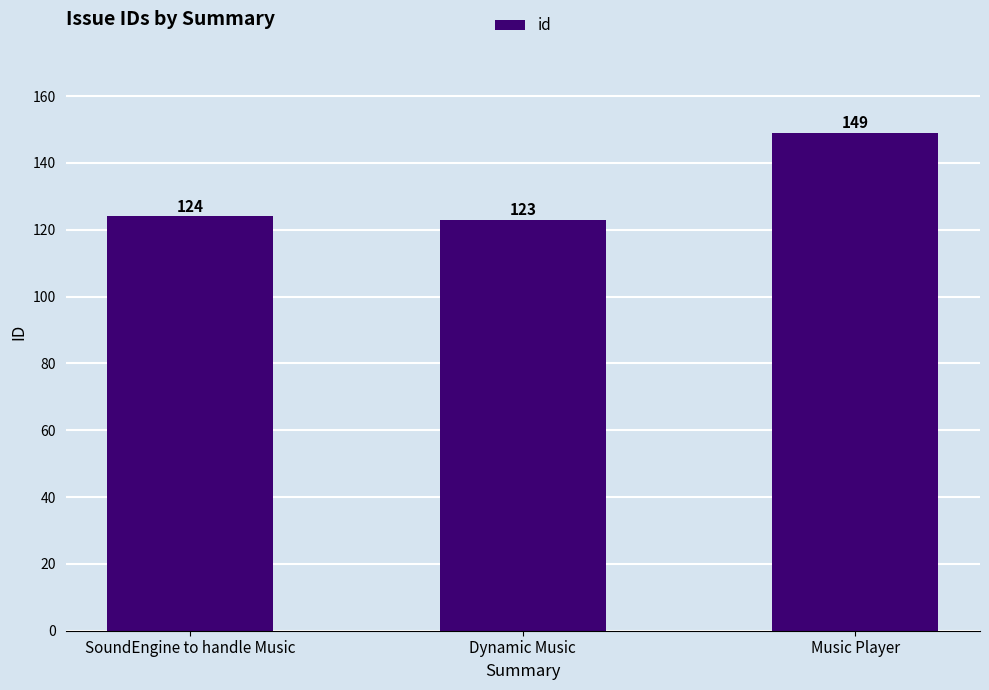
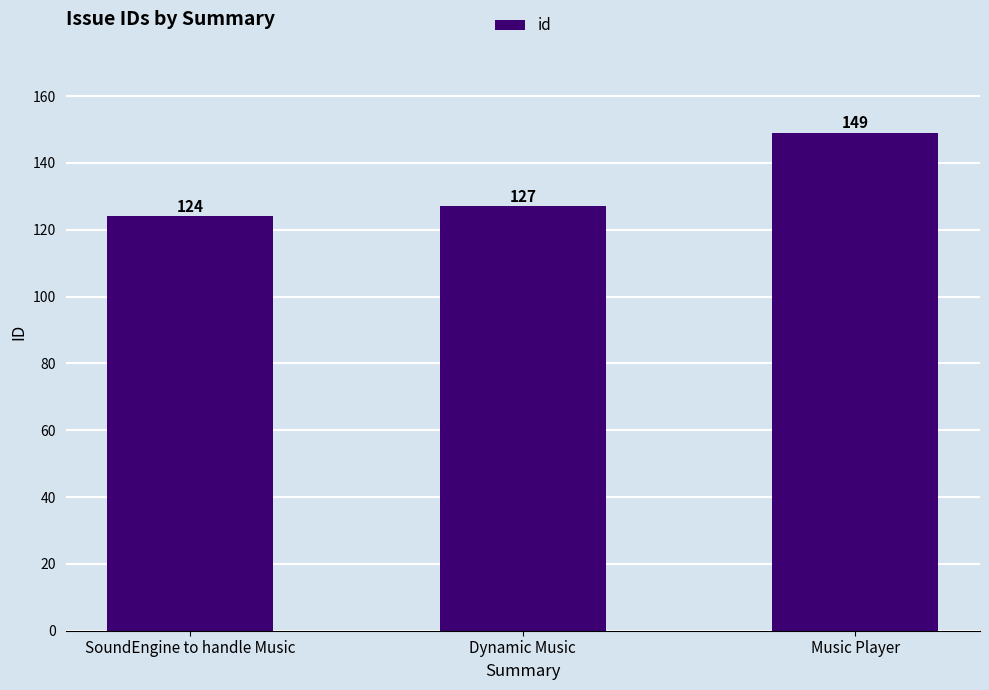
  {
    "SoundEngine to handle Music": 124,
-   "Dynamic Music": 123,
+   "Dynamic Music": 127,
    "Music Player": 149
  }
